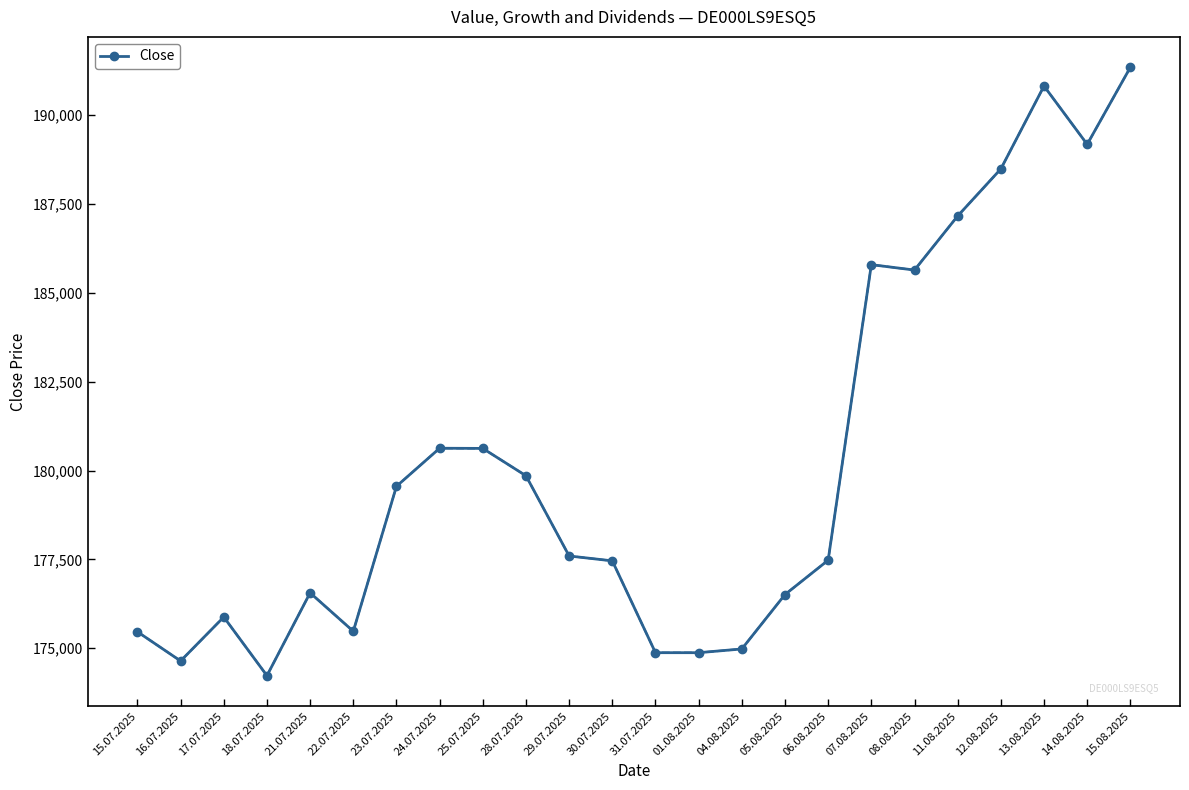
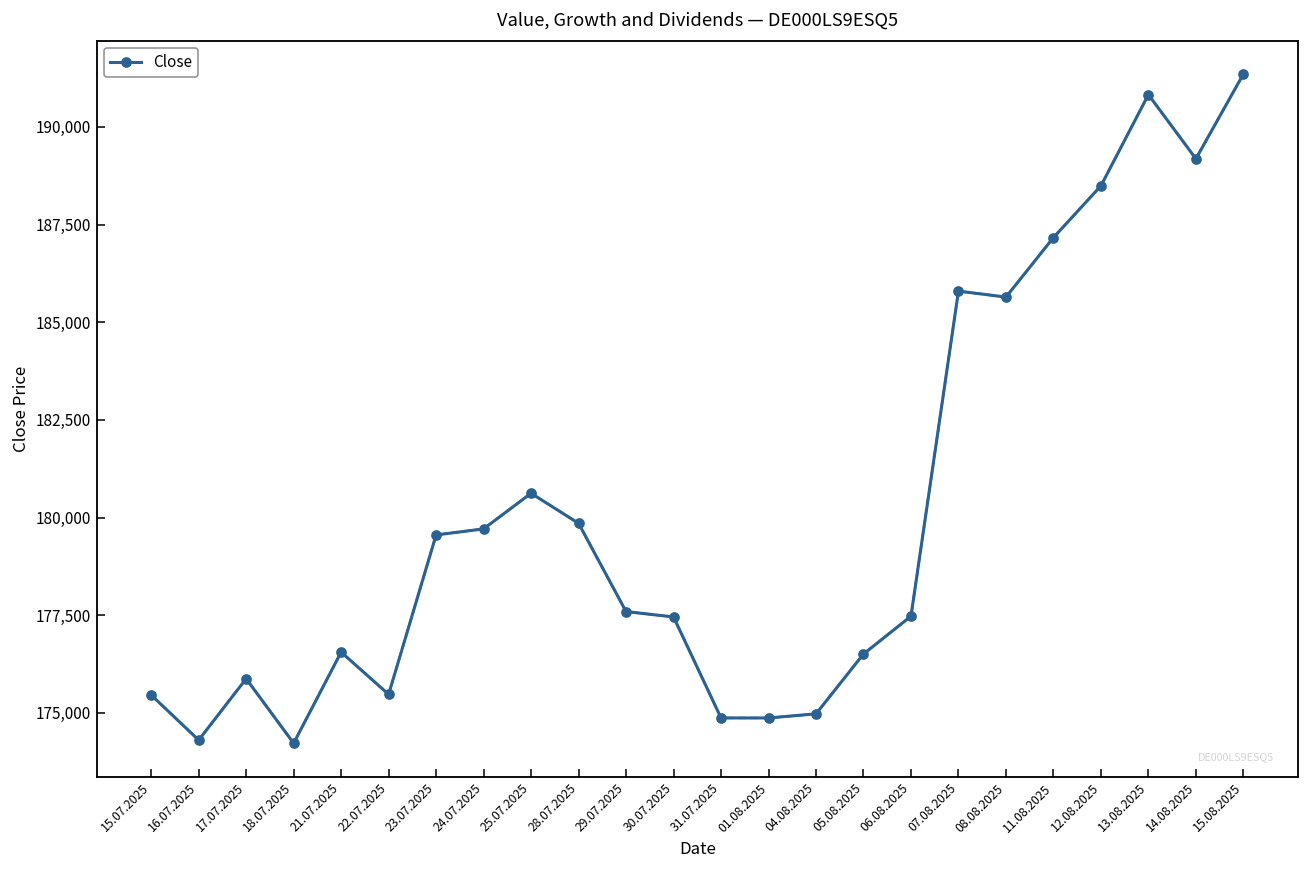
  {
    "15.07.2025": "175,500",
-   "16.07.2025": "174,600",
+   "16.07.2025": "174,300",
    "17.07.2025": "175,900",
    "18.07.2025": "174,200",
    "21.07.2025": "176,600",
    "22.07.2025": "175,500",
    "23.07.2025": "179,600",
-   "24.07.2025": "180,600",
+   "24.07.2025": "179,700",
    "25.07.2025": "180,600",
    "28.07.2025": "179,900",
    "29.07.2025": "177,600",
    "30.07.2025": "177,500",
    "31.07.2025": "174,900",
    "01.08.2025": "174,900",
    "04.08.2025": "175,000",
    "05.08.2025": "176,500",
    "06.08.2025": "177,500",
    "07.08.2025": "185,800",
    "08.08.2025": "185,600",
    "11.08.2025": "187,200",
    "12.08.2025": "188,500",
    "13.08.2025": "190,800",
    "14.08.2025": "189,200",
    "15.08.2025": "191,400"
  }
